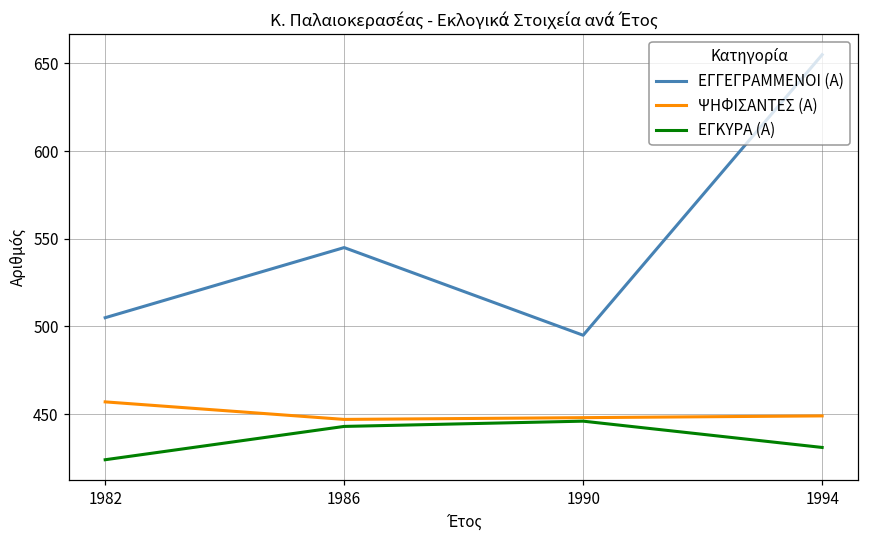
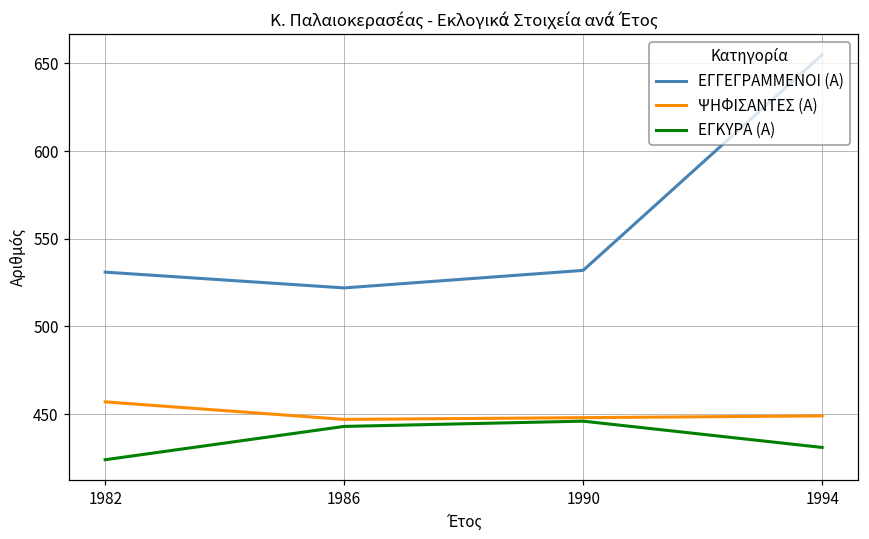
  {
    "ΕΓΓΕΓΡΑΜΜΕΝΟΙ (Α)": {
-     "1982": 505,
-     "1986": 545,
-     "1990": 495
+     "1982": 531,
+     "1986": 522,
+     "1990": 532
    },
    "ΨΗΦΙΣΑΝΤΕΣ (Α)": {
      "1982": 457,
      "1986": 447,
      "1990": 448,
      "1994": 449
    },
    "ΕΓΚΥΡΑ (Α)": {
      "1982": 424,
      "1986": 443,
      "1990": 446,
      "1994": 431
    }
  }
